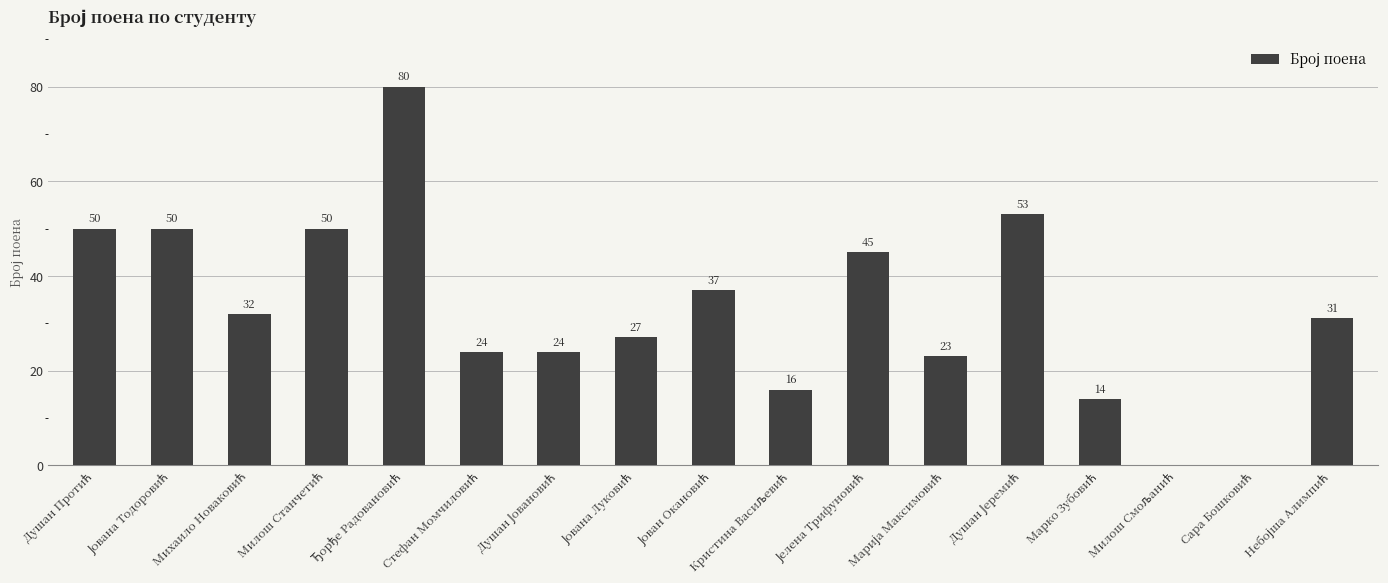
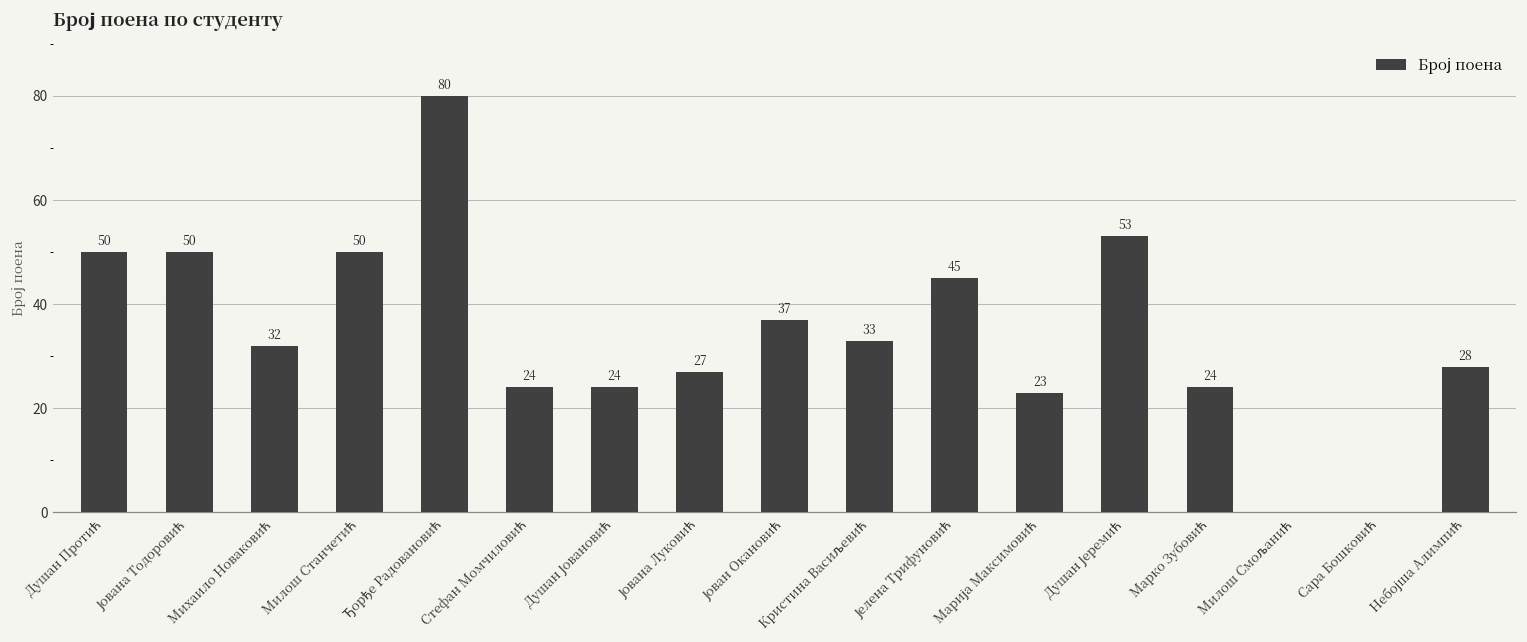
  {
    "Душан Протић": 50,
    "Јована Тодоровић": 50,
    "Михаило Новаковић": 32,
    "Милош Станчетић": 50,
    "Ђорђе Радовановић": 80,
    "Стефан Момчиловић": 24,
    "Душан Јовановић": 24,
    "Јована Луковић": 27,
    "Јован Окановић": 37,
-   "Кристина Васиљевић": 16,
+   "Кристина Васиљевић": 33,
    "Јелена Трифуновић": 45,
    "Марија Максимовић": 23,
    "Душан Јеремић": 53,
-   "Марко Зубовић": 14,
-   "Небојша Алимпић": 31
+   "Марко Зубовић": 24,
+   "Небојша Алимпић": 28
  }
